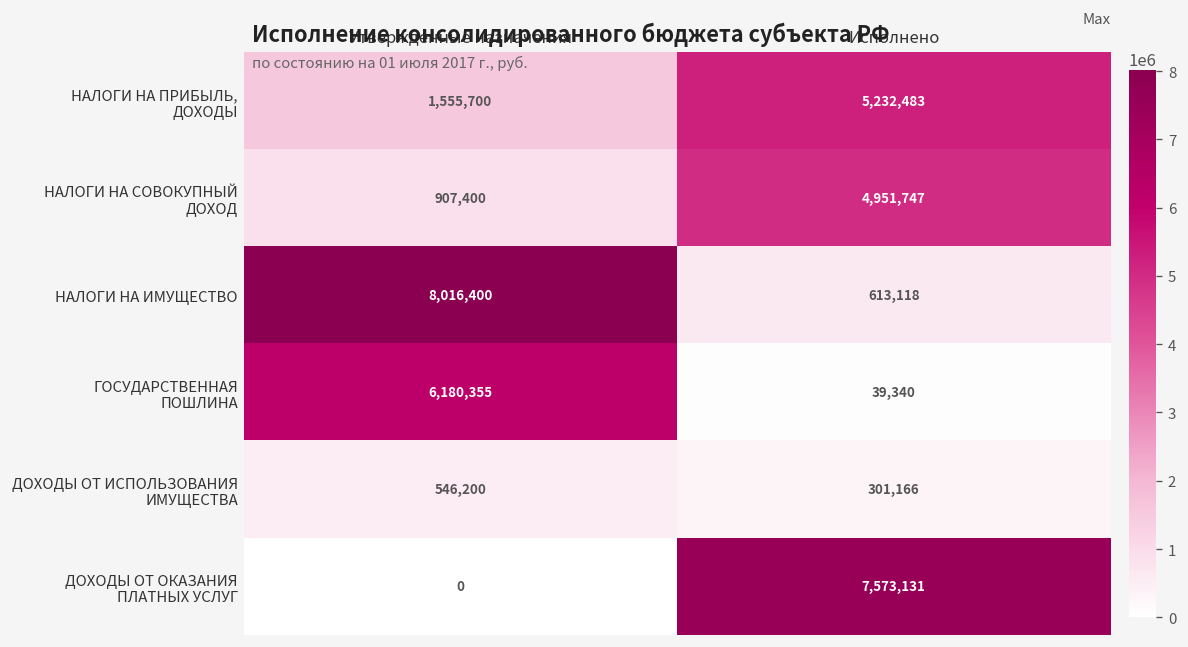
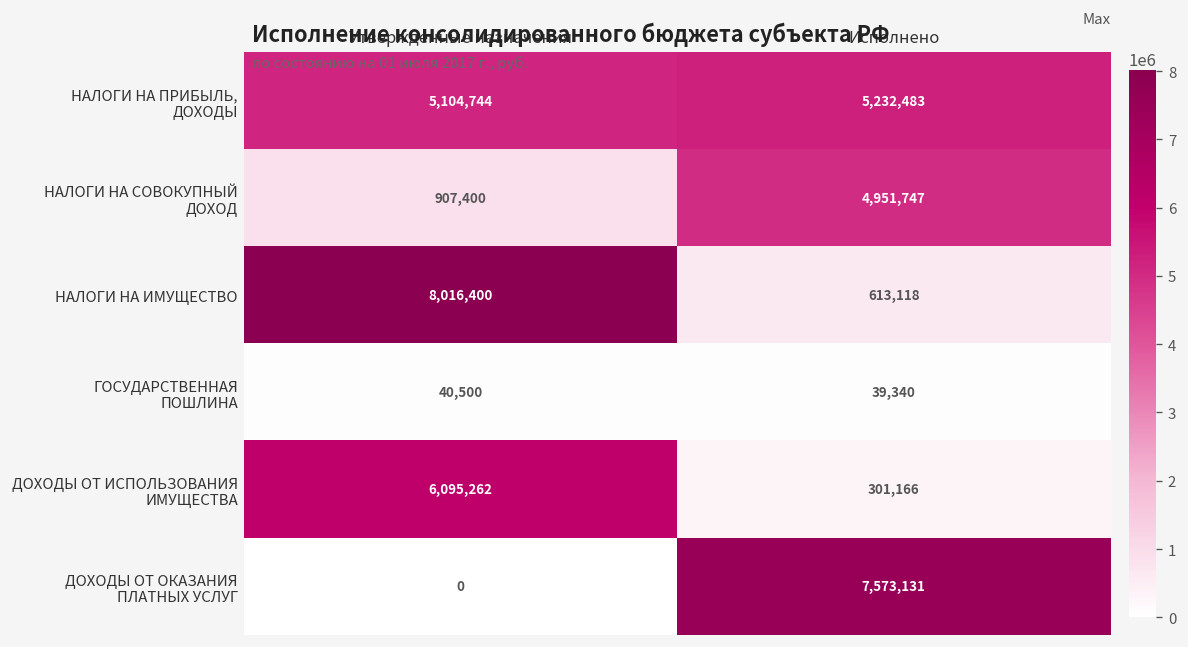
  {
    "НАЛОГИ НА ПРИБЫЛЬ, ДОХОДЫ": {
-     "Утвержденные назначения": "1,555,700",
+     "Утвержденные назначения": "5,104,744",
      "Исполнено": "5,232,483"
    },
    "НАЛОГИ НА СОВОКУПНЫЙ ДОХОД": {
      "Утвержденные назначения": "907,400",
      "Исполнено": "4,951,747"
    },
    "НАЛОГИ НА ИМУЩЕСТВО": {
      "Утвержденные назначения": "8,016,400",
      "Исполнено": "613,118"
    },
    "ГОСУДАРСТВЕННАЯ ПОШЛИНА": {
-     "Утвержденные назначения": "6,180,355",
+     "Утвержденные назначения": "40,500",
      "Исполнено": "39,340"
    },
    "ДОХОДЫ ОТ ИСПОЛЬЗОВАНИЯ ИМУЩЕСТВА": {
-     "Утвержденные назначения": "546,200",
+     "Утвержденные назначения": "6,095,262",
      "Исполнено": "301,166"
    },
    "ДОХОДЫ ОТ ОКАЗАНИЯ ПЛАТНЫХ УСЛУГ": {
      "Утвержденные назначения": "0",
      "Исполнено": "7,573,131"
    }
  }
